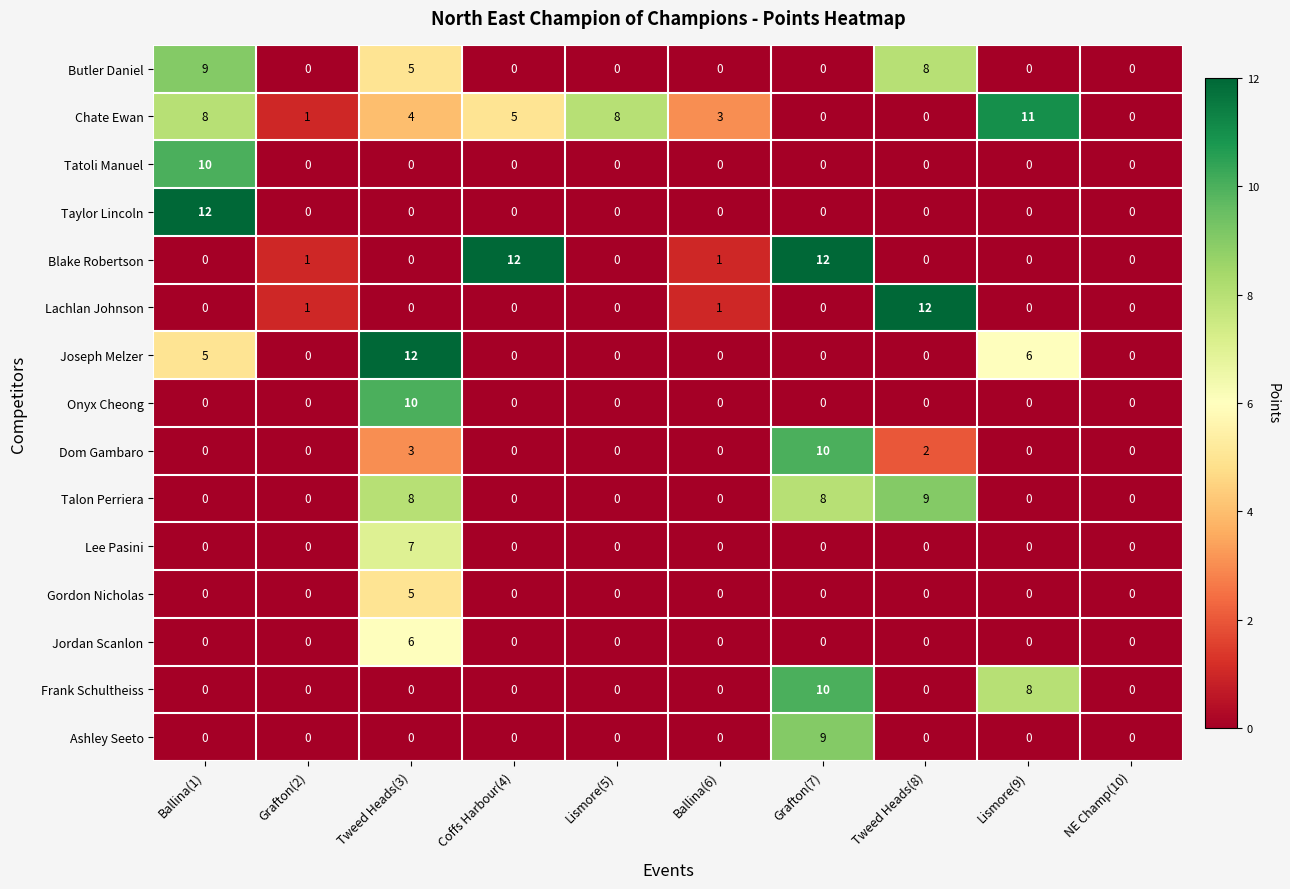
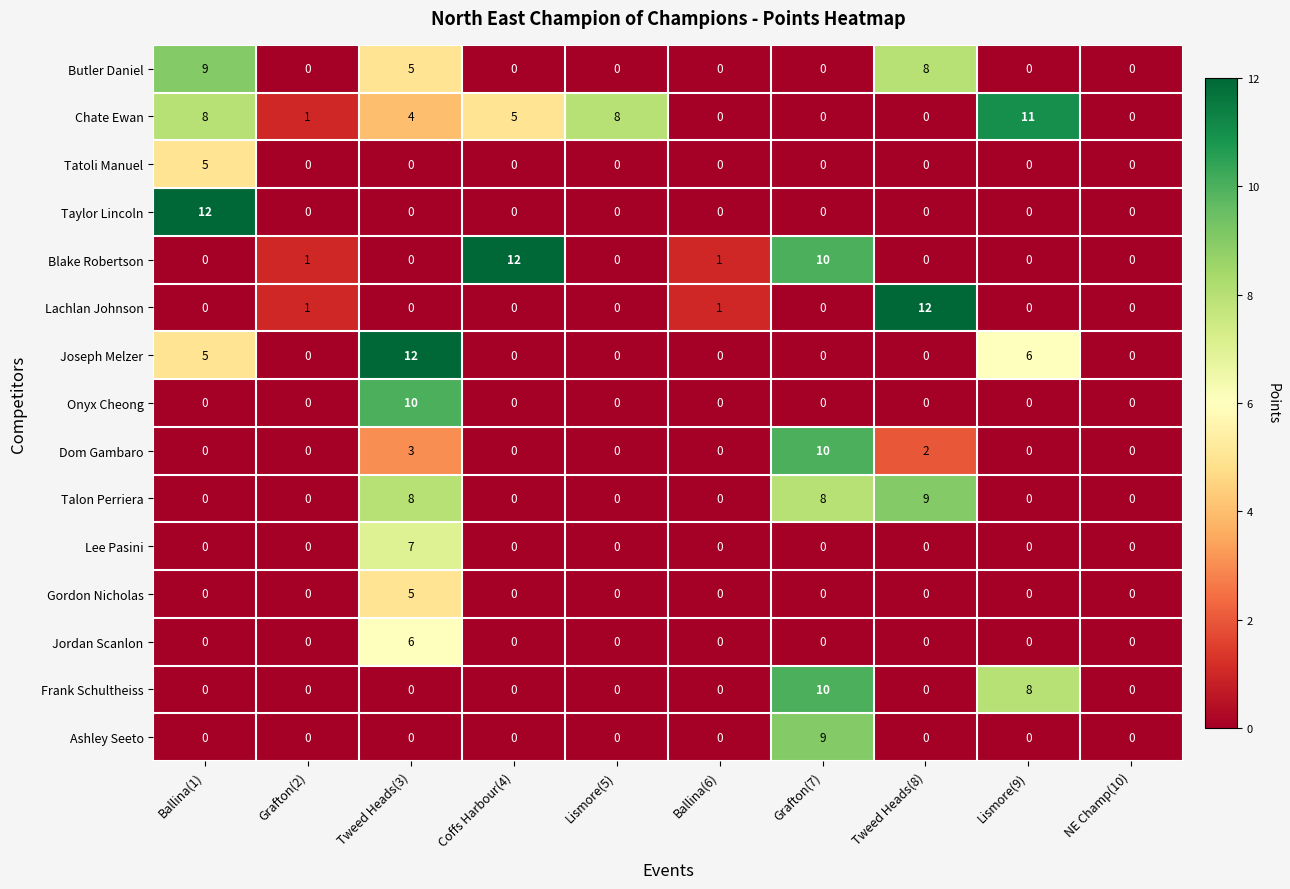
  {
    "Butler Daniel": {
      "Ballina(1)": 9,
      "Grafton(2)": 0,
      "Tweed Heads(3)": 5,
      "Coffs Harbour(4)": 0,
      "Lismore(5)": 0,
      "Ballina(6)": 0,
      "Grafton(7)": 0,
      "Tweed Heads(8)": 8,
      "Lismore(9)": 0,
      "NE Champ(10)": 0
    },
    "Chate Ewan": {
      "Ballina(1)": 8,
      "Grafton(2)": 1,
      "Tweed Heads(3)": 4,
      "Coffs Harbour(4)": 5,
      "Lismore(5)": 8,
-     "Ballina(6)": 3,
+     "Ballina(6)": 0,
      "Grafton(7)": 0,
      "Tweed Heads(8)": 0,
      "Lismore(9)": 11,
      "NE Champ(10)": 0
    },
    "Tatoli Manuel": {
-     "Ballina(1)": 10,
+     "Ballina(1)": 5,
      "Grafton(2)": 0,
      "Tweed Heads(3)": 0,
      "Coffs Harbour(4)": 0,
      "Lismore(5)": 0,
      "Ballina(6)": 0,
      "Grafton(7)": 0,
      "Tweed Heads(8)": 0,
      "Lismore(9)": 0,
      "NE Champ(10)": 0
    },
    "Taylor Lincoln": {
      "Ballina(1)": 12,
      "Grafton(2)": 0,
      "Tweed Heads(3)": 0,
      "Coffs Harbour(4)": 0,
      "Lismore(5)": 0,
      "Ballina(6)": 0,
      "Grafton(7)": 0,
      "Tweed Heads(8)": 0,
      "Lismore(9)": 0,
      "NE Champ(10)": 0
    },
    "Blake Robertson": {
      "Ballina(1)": 0,
      "Grafton(2)": 1,
      "Tweed Heads(3)": 0,
      "Coffs Harbour(4)": 12,
      "Lismore(5)": 0,
      "Ballina(6)": 1,
-     "Grafton(7)": 12,
+     "Grafton(7)": 10,
      "Tweed Heads(8)": 0,
      "Lismore(9)": 0,
      "NE Champ(10)": 0
    },
    "Lachlan Johnson": {
      "Ballina(1)": 0,
      "Grafton(2)": 1,
      "Tweed Heads(3)": 0,
      "Coffs Harbour(4)": 0,
      "Lismore(5)": 0,
      "Ballina(6)": 1,
      "Grafton(7)": 0,
      "Tweed Heads(8)": 12,
      "Lismore(9)": 0,
      "NE Champ(10)": 0
    },
    "Joseph Melzer": {
      "Ballina(1)": 5,
      "Grafton(2)": 0,
      "Tweed Heads(3)": 12,
      "Coffs Harbour(4)": 0,
      "Lismore(5)": 0,
      "Ballina(6)": 0,
      "Grafton(7)": 0,
      "Tweed Heads(8)": 0,
      "Lismore(9)": 6,
      "NE Champ(10)": 0
    },
    "Onyx Cheong": {
      "Ballina(1)": 0,
      "Grafton(2)": 0,
      "Tweed Heads(3)": 10,
      "Coffs Harbour(4)": 0,
      "Lismore(5)": 0,
      "Ballina(6)": 0,
      "Grafton(7)": 0,
      "Tweed Heads(8)": 0,
      "Lismore(9)": 0,
      "NE Champ(10)": 0
    },
    "Dom Gambaro": {
      "Ballina(1)": 0,
      "Grafton(2)": 0,
      "Tweed Heads(3)": 3,
      "Coffs Harbour(4)": 0,
      "Lismore(5)": 0,
      "Ballina(6)": 0,
      "Grafton(7)": 10,
      "Tweed Heads(8)": 2,
      "Lismore(9)": 0,
      "NE Champ(10)": 0
    },
    "Talon Perriera": {
      "Ballina(1)": 0,
      "Grafton(2)": 0,
      "Tweed Heads(3)": 8,
      "Coffs Harbour(4)": 0,
      "Lismore(5)": 0,
      "Ballina(6)": 0,
      "Grafton(7)": 8,
      "Tweed Heads(8)": 9,
      "Lismore(9)": 0,
      "NE Champ(10)": 0
    },
    "Lee Pasini": {
      "Ballina(1)": 0,
      "Grafton(2)": 0,
      "Tweed Heads(3)": 7,
      "Coffs Harbour(4)": 0,
      "Lismore(5)": 0,
      "Ballina(6)": 0,
      "Grafton(7)": 0,
      "Tweed Heads(8)": 0,
      "Lismore(9)": 0,
      "NE Champ(10)": 0
    },
    "Gordon Nicholas": {
      "Ballina(1)": 0,
      "Grafton(2)": 0,
      "Tweed Heads(3)": 5,
      "Coffs Harbour(4)": 0,
      "Lismore(5)": 0,
      "Ballina(6)": 0,
      "Grafton(7)": 0,
      "Tweed Heads(8)": 0,
      "Lismore(9)": 0,
      "NE Champ(10)": 0
    },
    "Jordan Scanlon": {
      "Ballina(1)": 0,
      "Grafton(2)": 0,
      "Tweed Heads(3)": 6,
      "Coffs Harbour(4)": 0,
      "Lismore(5)": 0,
      "Ballina(6)": 0,
      "Grafton(7)": 0,
      "Tweed Heads(8)": 0,
      "Lismore(9)": 0,
      "NE Champ(10)": 0
    },
    "Frank Schultheiss": {
      "Ballina(1)": 0,
      "Grafton(2)": 0,
      "Tweed Heads(3)": 0,
      "Coffs Harbour(4)": 0,
      "Lismore(5)": 0,
      "Ballina(6)": 0,
      "Grafton(7)": 10,
      "Tweed Heads(8)": 0,
      "Lismore(9)": 8,
      "NE Champ(10)": 0
    },
    "Ashley Seeto": {
      "Ballina(1)": 0,
      "Grafton(2)": 0,
      "Tweed Heads(3)": 0,
      "Coffs Harbour(4)": 0,
      "Lismore(5)": 0,
      "Ballina(6)": 0,
      "Grafton(7)": 9,
      "Tweed Heads(8)": 0,
      "Lismore(9)": 0,
      "NE Champ(10)": 0
    }
  }
